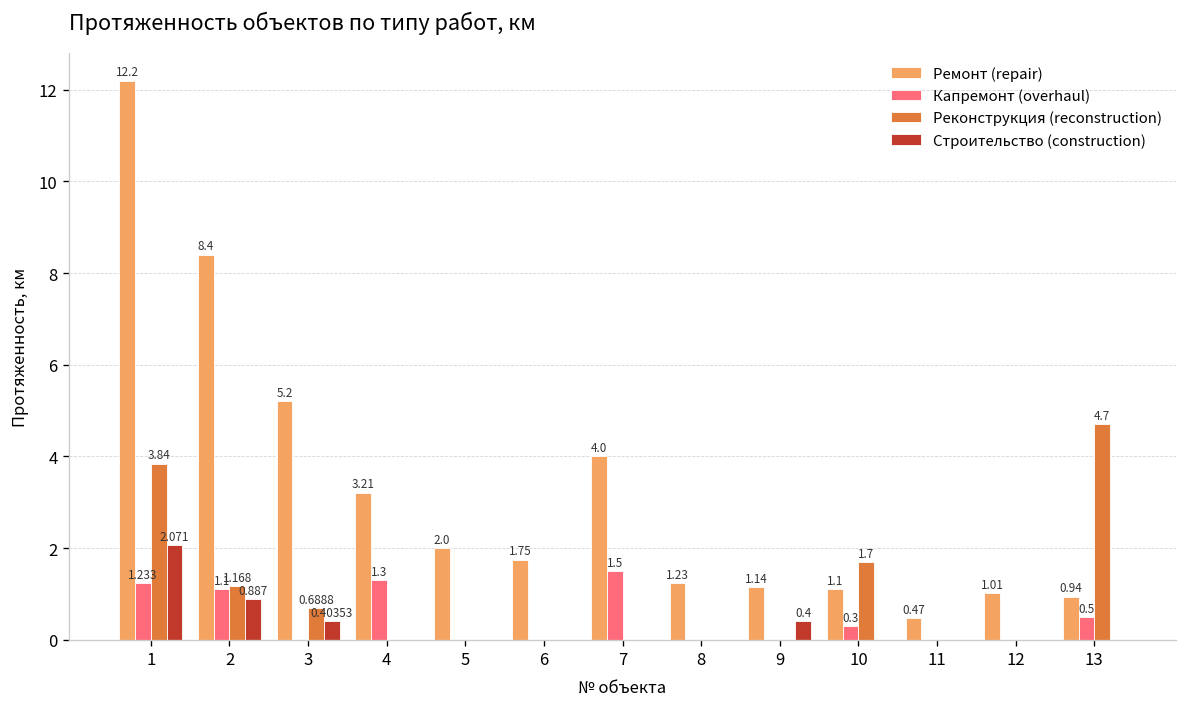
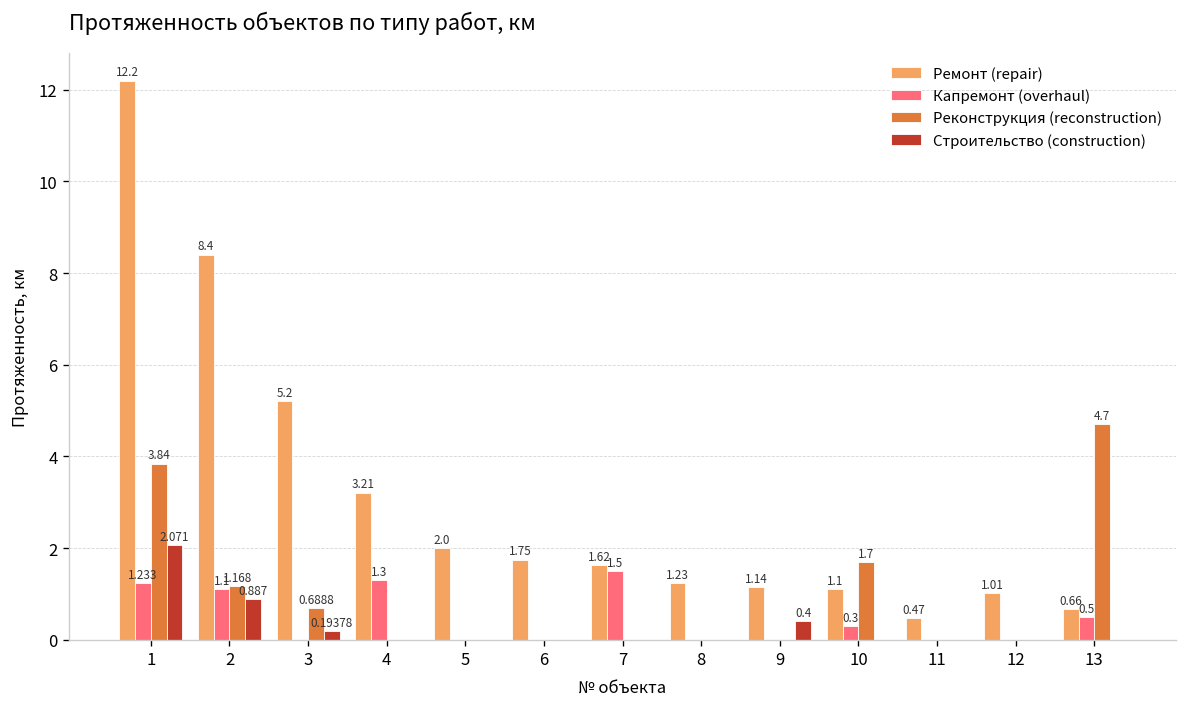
  {
    "Ремонт (repair)": {
      "1": 12.2,
      "2": 8.4,
      "3": 5.2,
      "4": 3.21,
      "5": 2.0,
      "6": 1.75,
-     "7": 4.0,
+     "7": 1.62,
      "8": 1.23,
      "9": 1.14,
      "10": 1.1,
      "11": 0.47,
      "12": 1.01,
-     "13": 0.94
+     "13": 0.66
    },
    "Капремонт (overhaul)": {
      "1": 1.233,
      "4": 1.3,
      "7": 1.5,
      "10": 0.3,
      "13": 0.5
    },
    "Реконструкция (reconstruction)": {
      "1": 3.84,
      "3": 0.6888,
      "10": 1.7,
      "13": 4.7
    },
    "Строительство (construction)": {
      "1": 2.071,
      "2": 0.887,
-     "3": 0.40353,
+     "3": 0.19378,
      "9": 0.4
    }
  }
